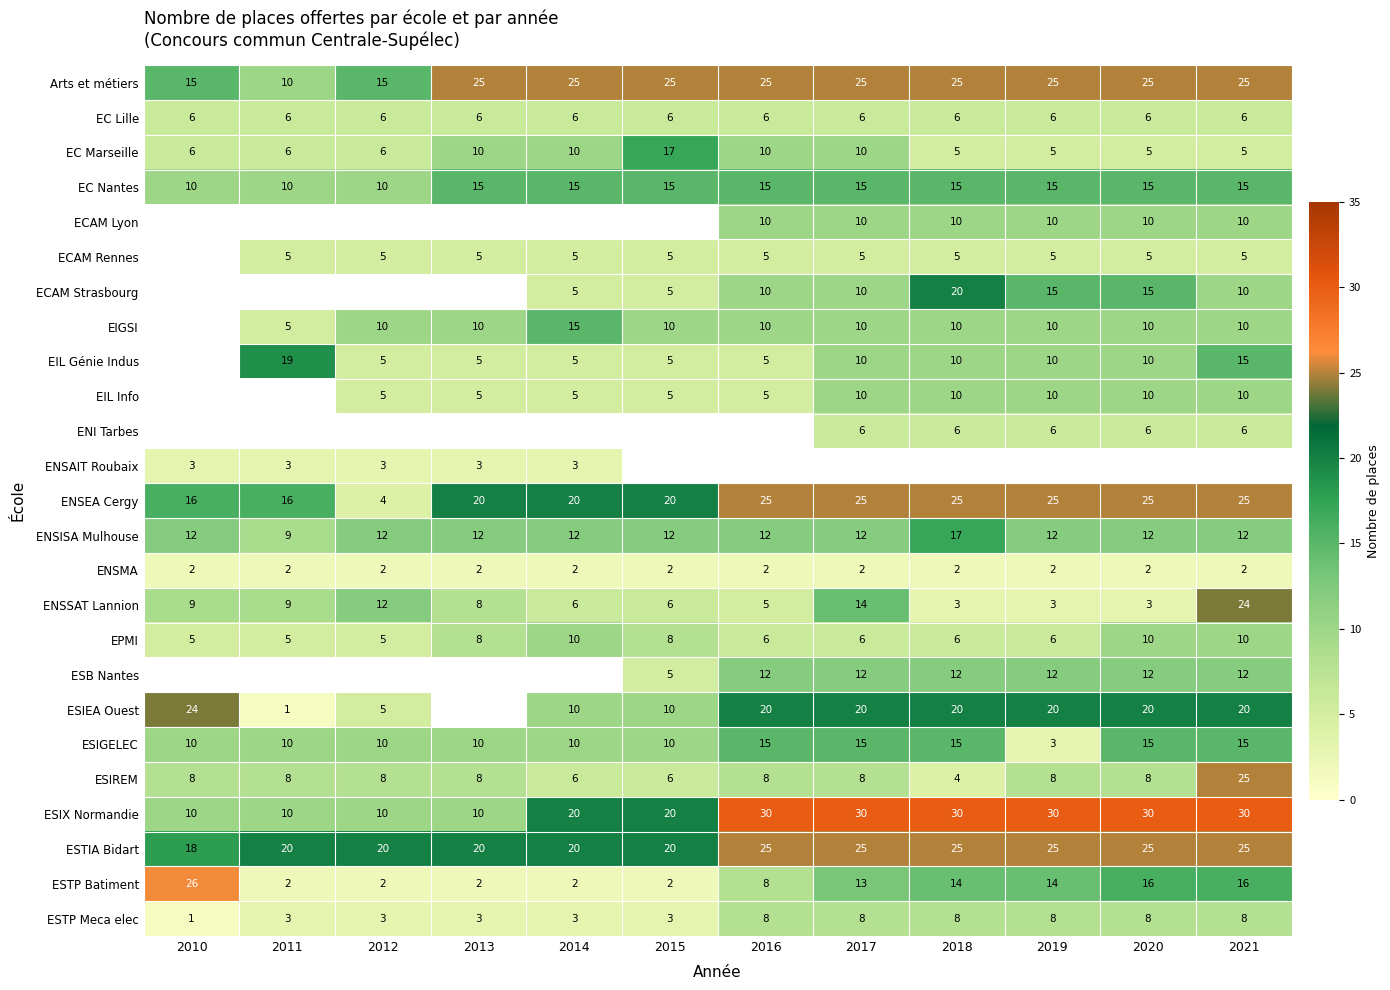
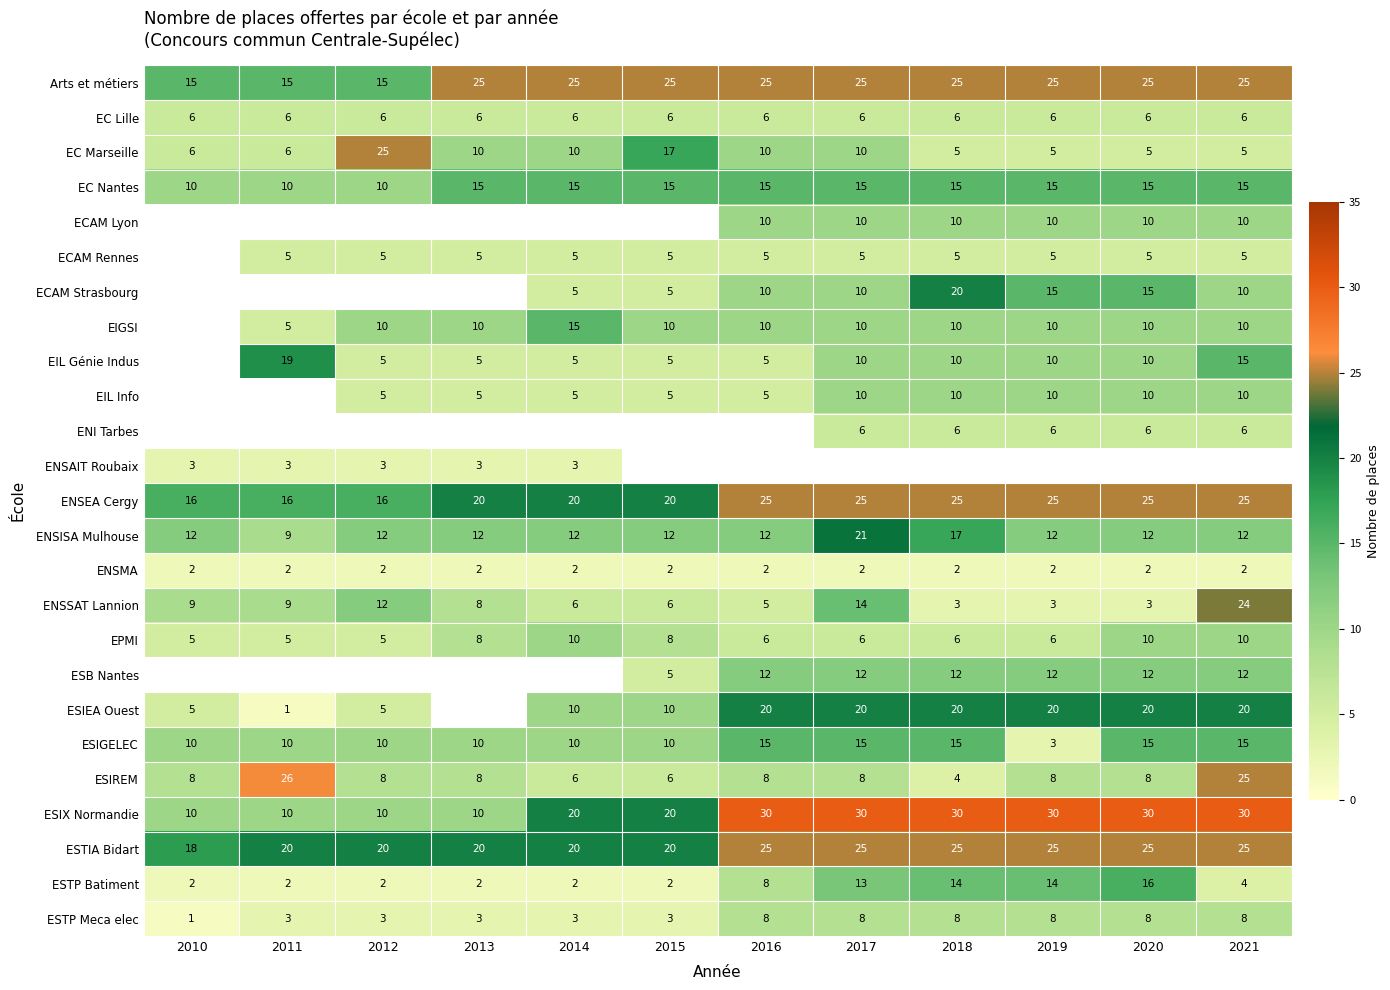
  {
    "Arts et métiers": {
      "2010": 15,
-     "2011": 10,
+     "2011": 15,
      "2012": 15,
      "2013": 25,
      "2014": 25,
      "2015": 25,
      "2016": 25,
      "2017": 25,
      "2018": 25,
      "2019": 25,
      "2020": 25,
      "2021": 25
    },
    "EC Marseille": {
      "2010": 6,
      "2011": 6,
-     "2012": 6,
+     "2012": 25,
      "2013": 10,
      "2014": 10,
      "2015": 17,
      "2016": 10,
      "2017": 10,
      "2018": 5,
      "2019": 5,
      "2020": 5,
      "2021": 5
    },
    "ENSEA Cergy": {
      "2010": 16,
      "2011": 16,
-     "2012": 4,
+     "2012": 16,
      "2013": 20,
      "2014": 20,
      "2015": 20,
      "2016": 25,
      "2017": 25,
      "2018": 25,
      "2019": 25,
      "2020": 25,
      "2021": 25
    },
    "ENSISA Mulhouse": {
      "2010": 12,
      "2011": 9,
      "2012": 12,
      "2013": 12,
      "2014": 12,
      "2015": 12,
      "2016": 12,
-     "2017": 12,
+     "2017": 21,
      "2018": 17,
      "2019": 12,
      "2020": 12,
      "2021": 12
    },
    "ESIEA Ouest": {
-     "2010": 24,
+     "2010": 5,
      "2011": 1,
      "2012": 5,
      "2014": 10,
      "2015": 10,
      "2016": 20,
      "2017": 20,
      "2018": 20,
      "2019": 20,
      "2020": 20,
      "2021": 20
    },
    "ESIREM": {
      "2010": 8,
-     "2011": 8,
+     "2011": 26,
      "2012": 8,
      "2013": 8,
      "2014": 6,
      "2015": 6,
      "2016": 8,
      "2017": 8,
      "2018": 4,
      "2019": 8,
      "2020": 8,
      "2021": 25
    },
    "ESTP Batiment": {
-     "2010": 26,
+     "2010": 2,
      "2011": 2,
      "2012": 2,
      "2013": 2,
      "2014": 2,
      "2015": 2,
      "2016": 8,
      "2017": 13,
      "2018": 14,
      "2019": 14,
      "2020": 16,
-     "2021": 16
+     "2021": 4
    }
  }
